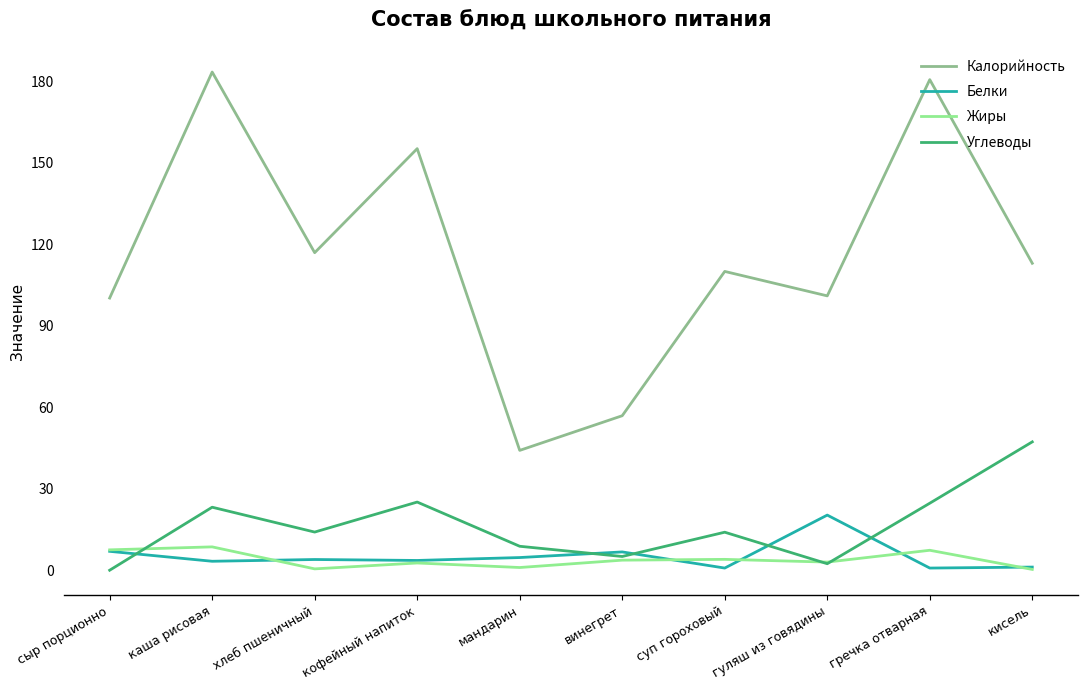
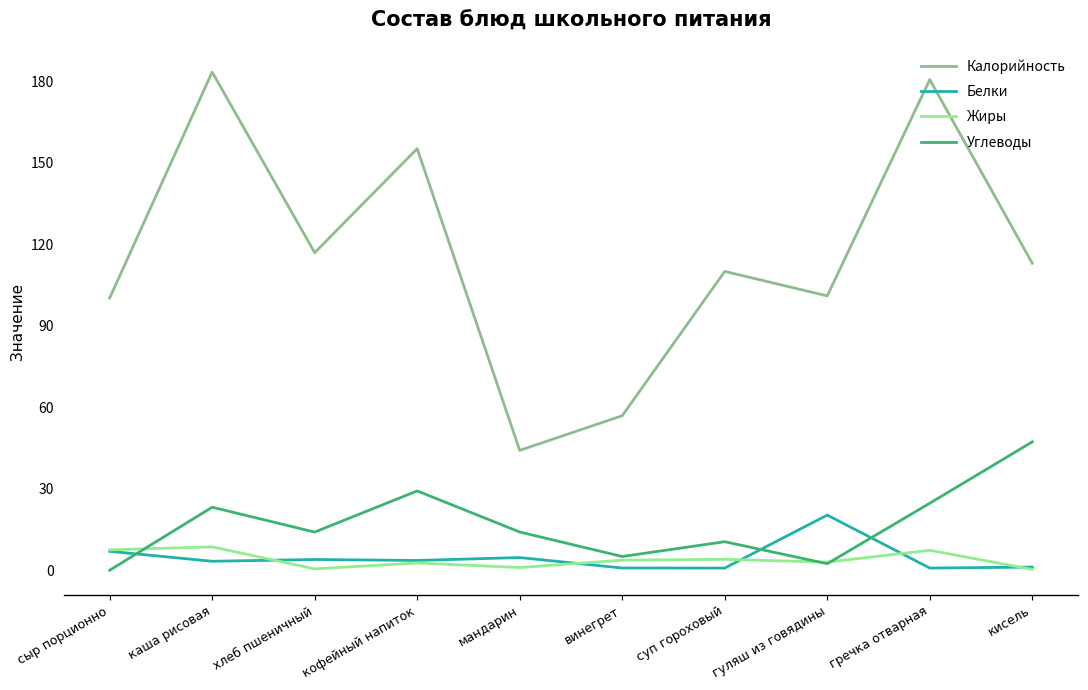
  {
    "Белки": {
      "каша рисовая": 3,
      "хлеб пшеничный": 4,
      "мандарин": 5,
-     "винегрет": 7,
+     "винегрет": 1,
      "суп гороховый": 1,
      "гуляш из говядины": 20,
      "гречка отварная": 1
    },
    "Углеводы": {
      "сыр порционно": 0,
      "каша рисовая": 23,
      "хлеб пшеничный": 14,
-     "кофейный напиток": 25,
-     "мандарин": 9,
+     "кофейный напиток": 29,
+     "мандарин": 14,
      "винегрет": 5,
-     "суп гороховый": 14,
+     "суп гороховый": 11,
      "гречка отварная": 25,
      "кисель": 47
    }
  }
